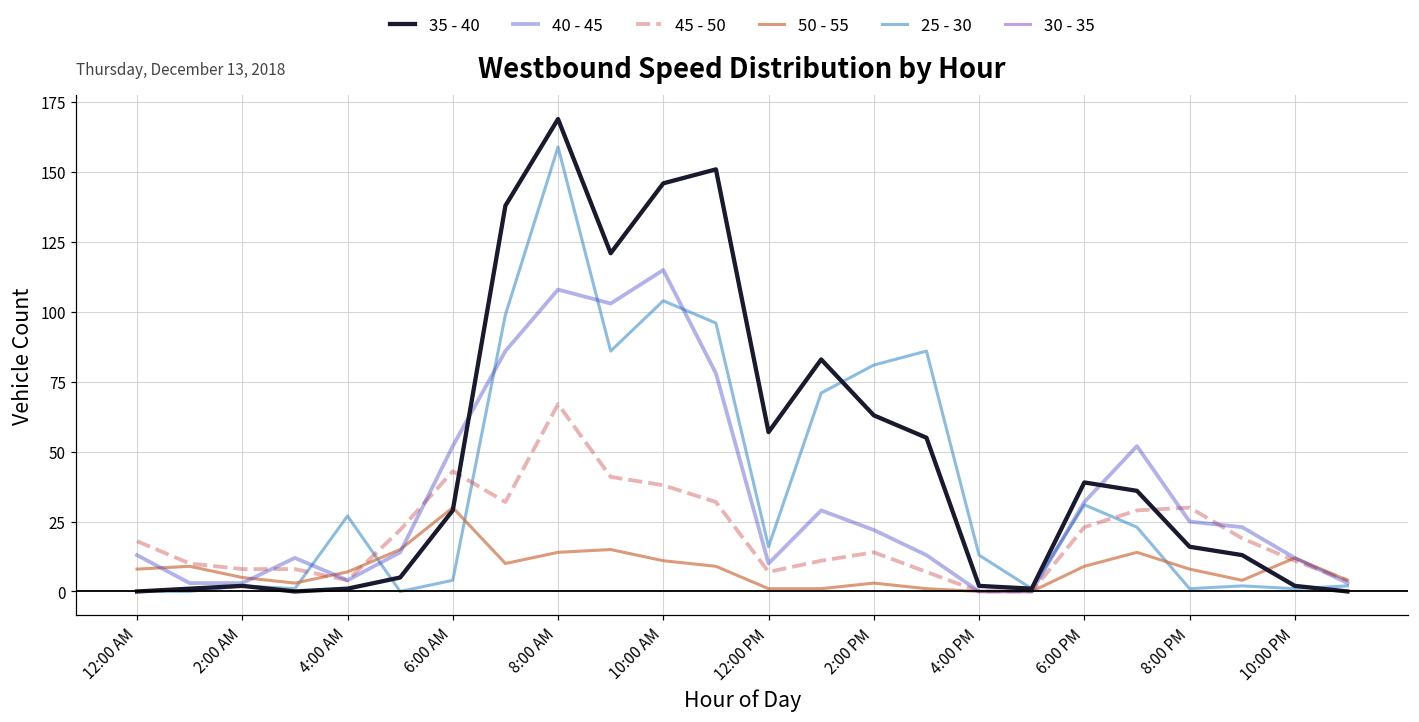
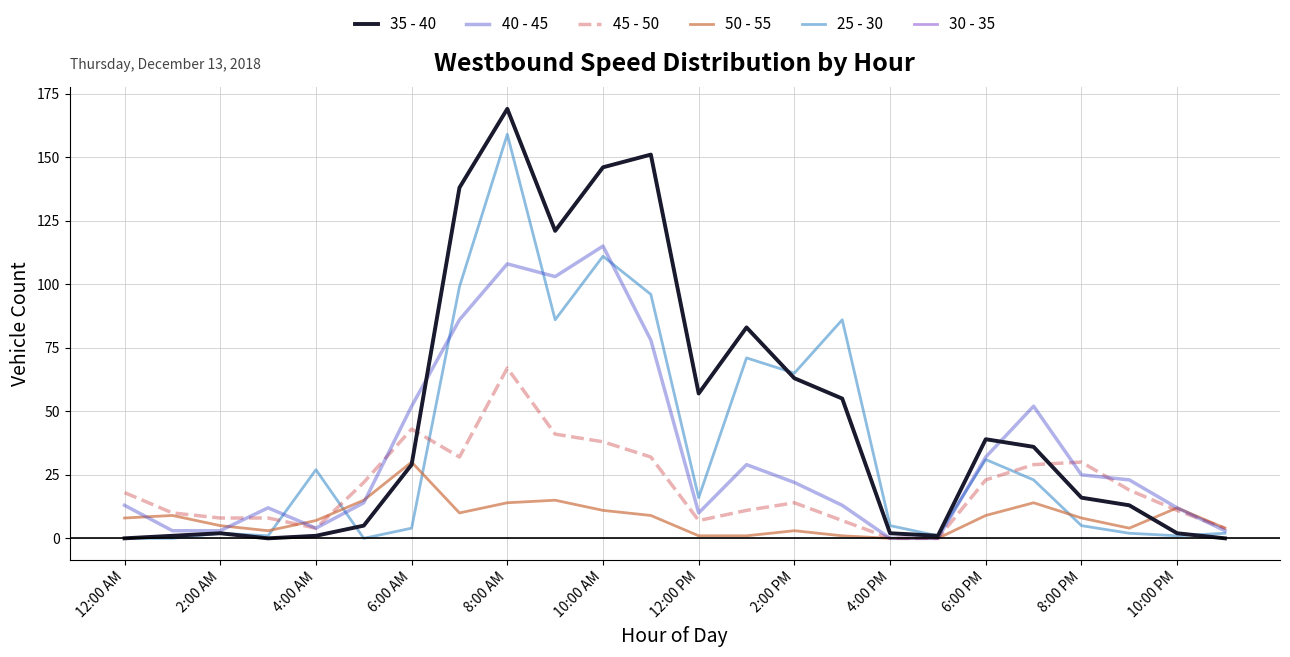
  {
    "25 - 30": {
      "4:00 AM": 27,
      "6:00 AM": 4,
      "8:00 AM": 159,
-     "10:00 AM": 104,
+     "10:00 AM": 111,
      "12:00 PM": 16,
-     "2:00 PM": 81,
-     "4:00 PM": 13,
+     "2:00 PM": 65,
+     "4:00 PM": 5,
      "6:00 PM": 31,
-     "8:00 PM": 1
+     "8:00 PM": 5
    }
  }
